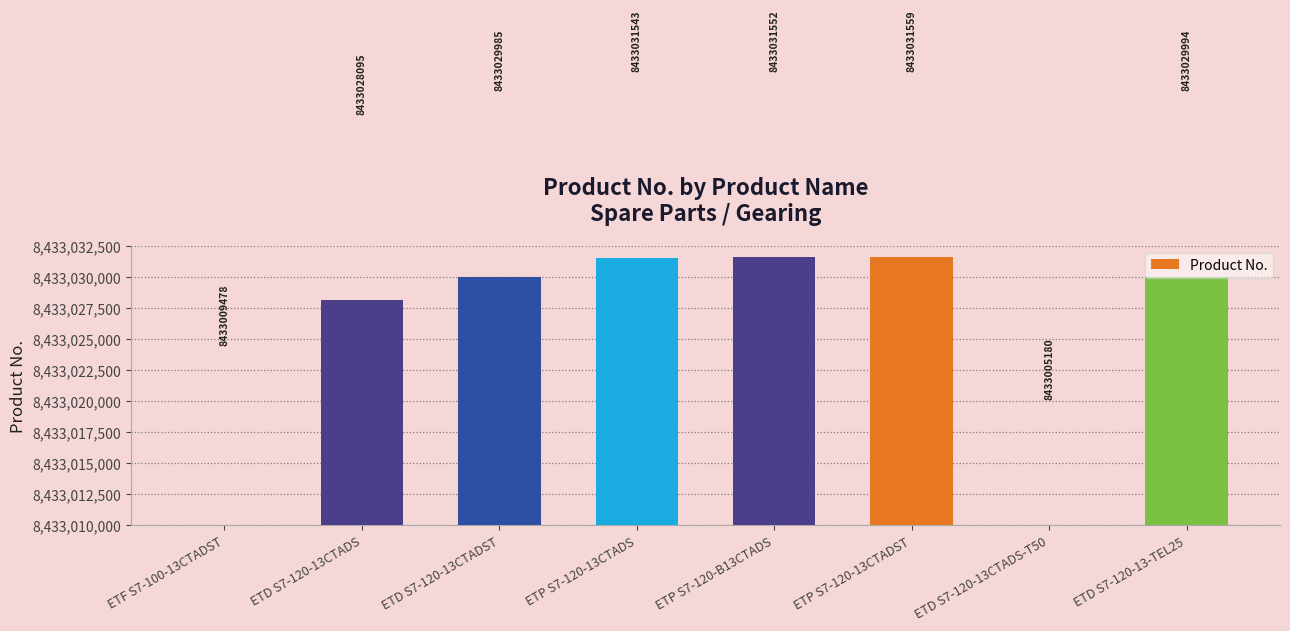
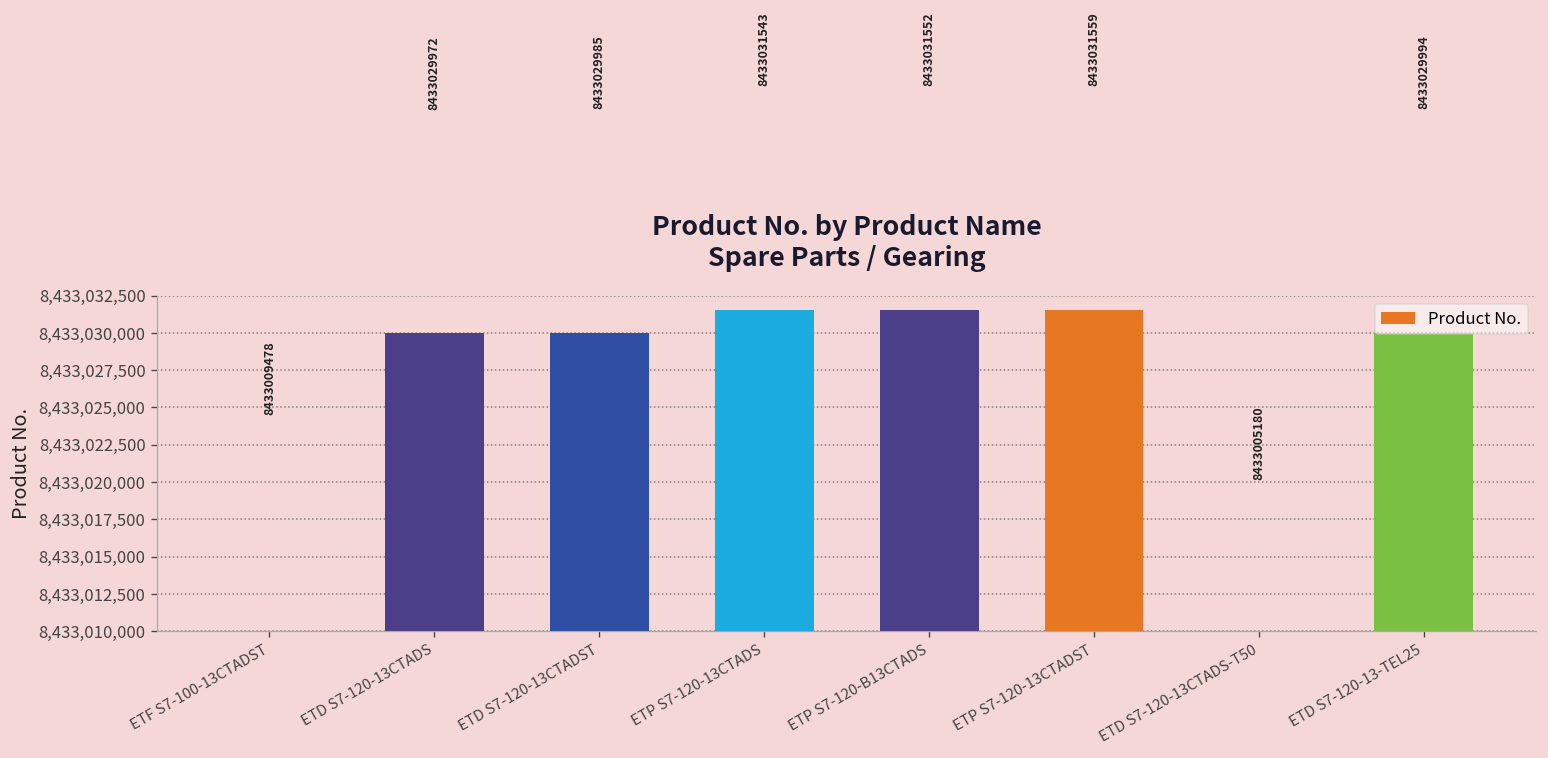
  {
-   "ETD S7-120-13CTADS": 8433028095
+   "ETD S7-120-13CTADS": 8433029972
  }
